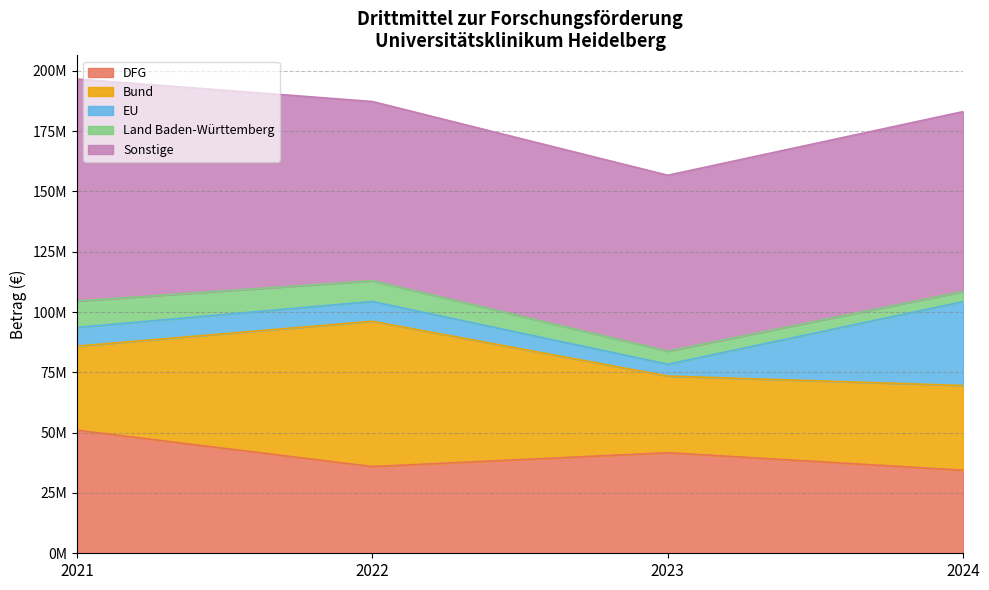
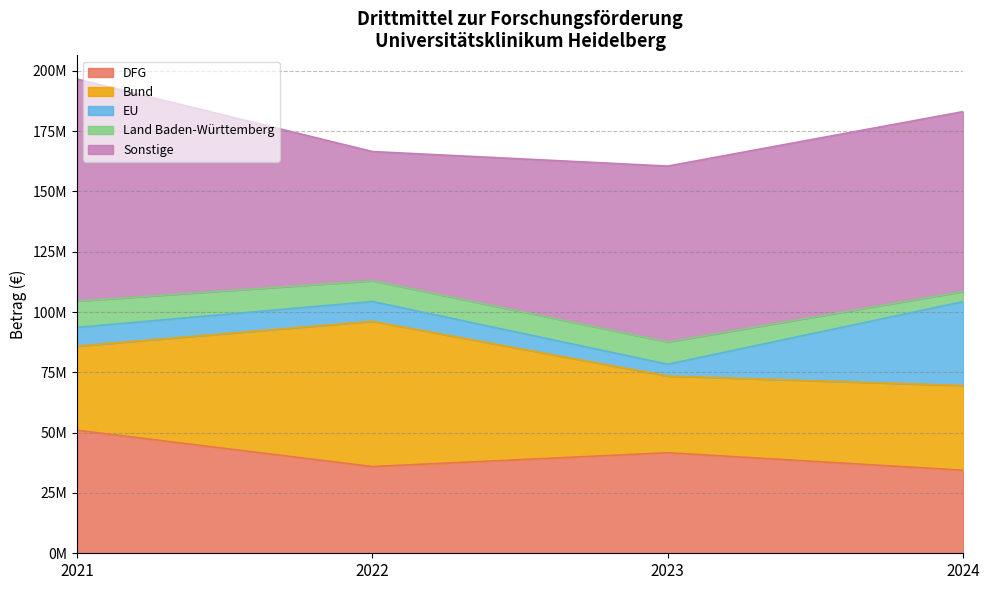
  {
    "DFG": {
      "2021": 51000000,
      "2022": 36000000,
      "2023": 42000000,
      "2024": 34000000
    },
    "Bund": {
      "2021": 35000000,
      "2022": 60000000,
      "2023": 32000000,
      "2024": 35000000
    },
    "EU": {
      "2021": 8000000,
      "2022": 8000000,
      "2023": 5000000,
      "2024": 35000000
    },
    "Land Baden-Württemberg": {
      "2021": 11000000,
      "2022": 9000000,
-     "2023": 5000000,
+     "2023": 9000000,
      "2024": 4000000
    },
    "Sonstige": {
      "2021": 92000000,
-     "2022": 74000000,
+     "2022": 54000000,
      "2023": 73000000,
      "2024": 75000000
    }
  }
